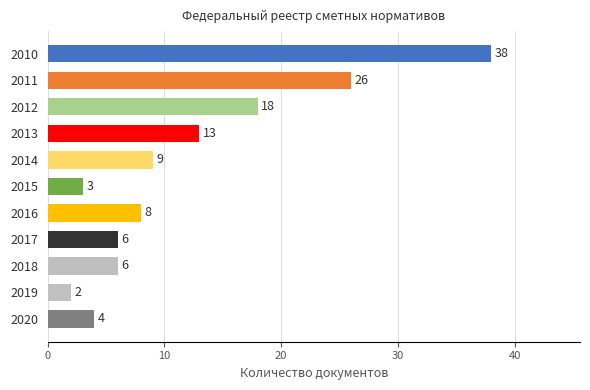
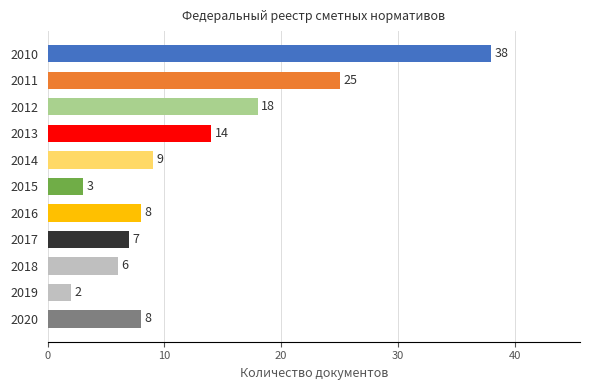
  {
    "2010": 38,
-   "2011": 26,
+   "2011": 25,
    "2012": 18,
-   "2013": 13,
+   "2013": 14,
    "2014": 9,
    "2015": 3,
    "2016": 8,
-   "2017": 6,
+   "2017": 7,
    "2018": 6,
    "2019": 2,
-   "2020": 4
+   "2020": 8
  }
